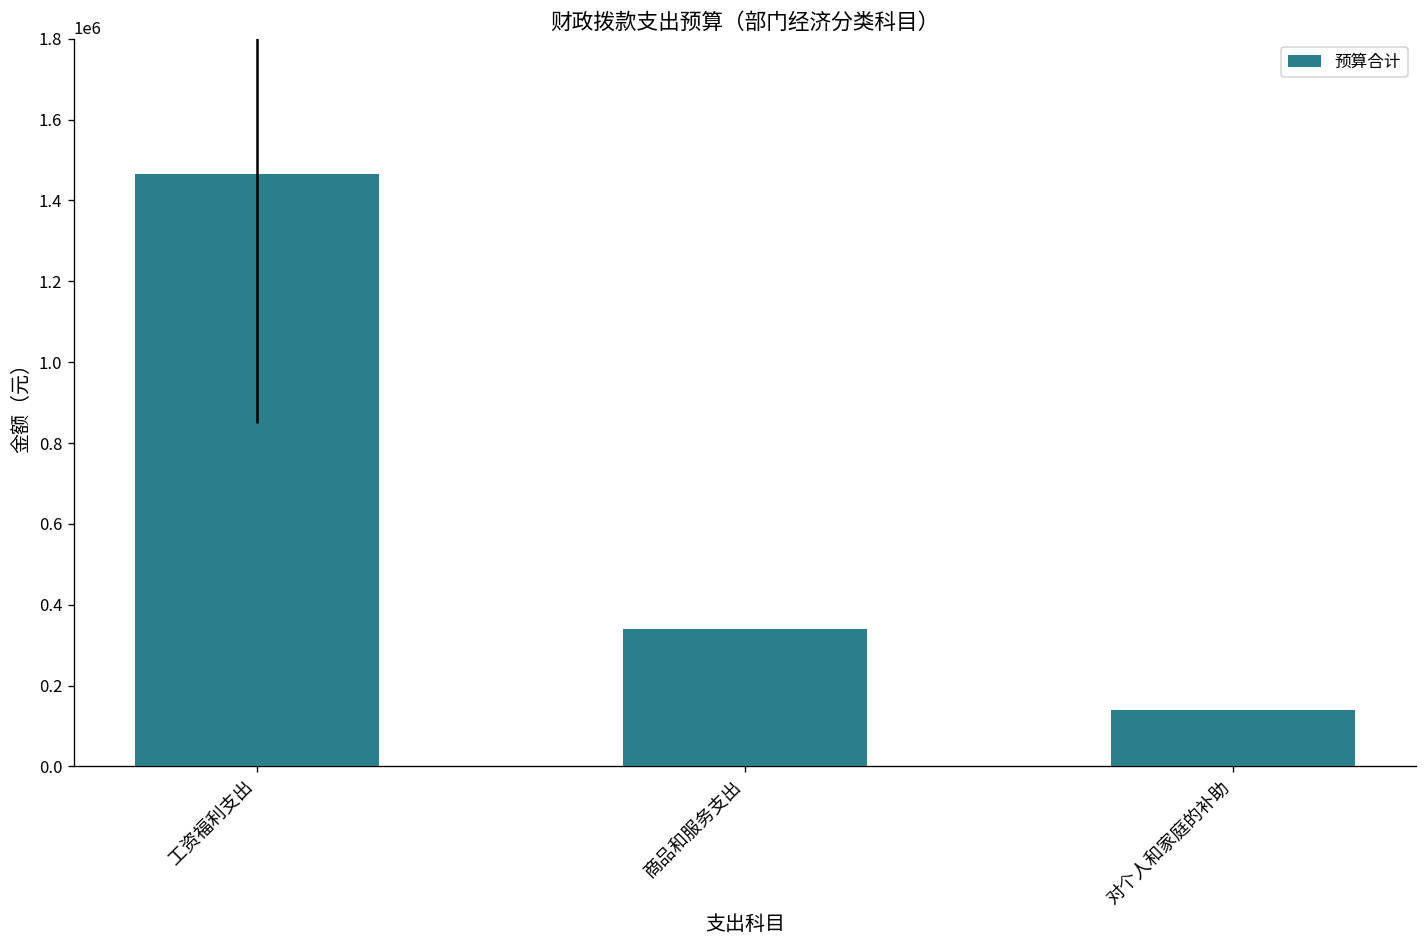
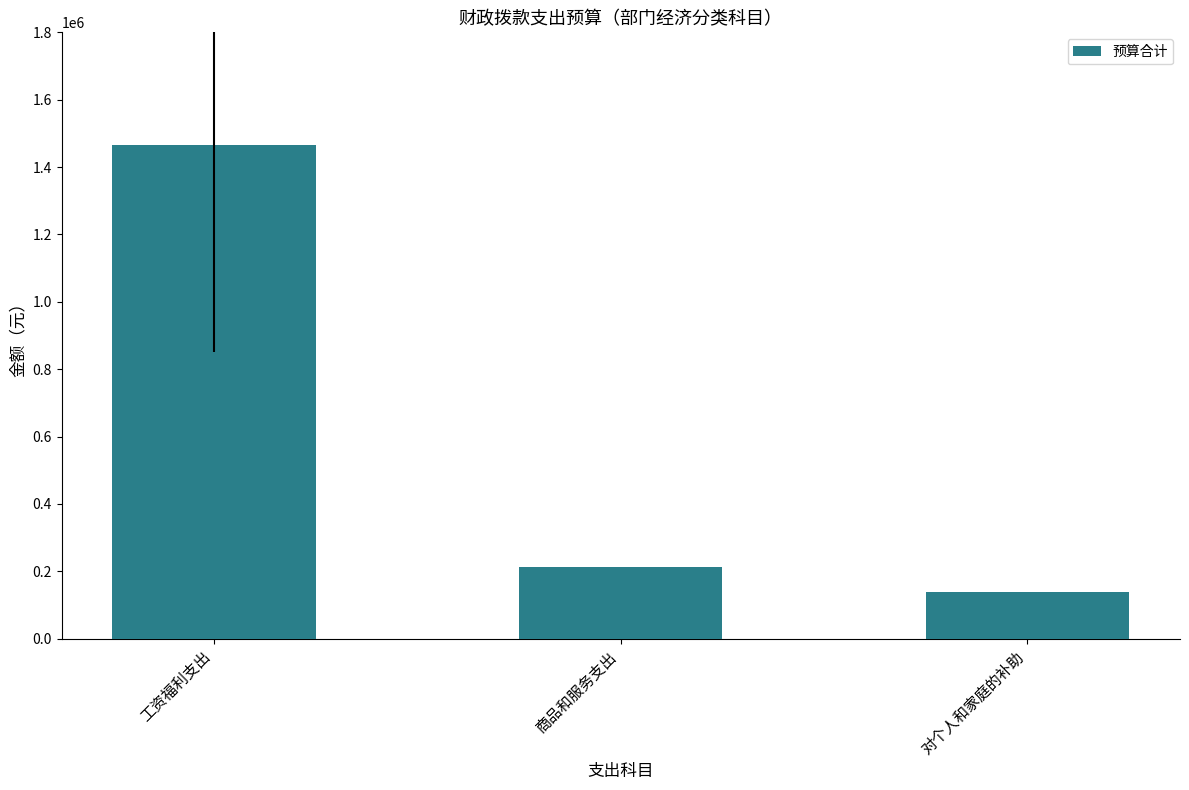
  {
    "工资福利支出": 1470000,
-   "商品和服务支出": 340000,
+   "商品和服务支出": 210000,
    "对个人和家庭的补助": 140000
  }
